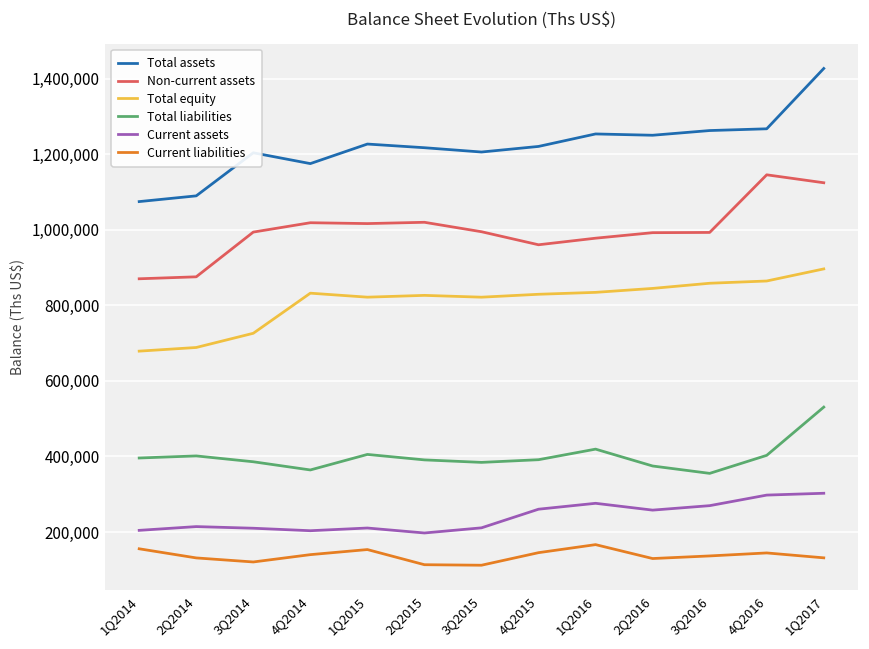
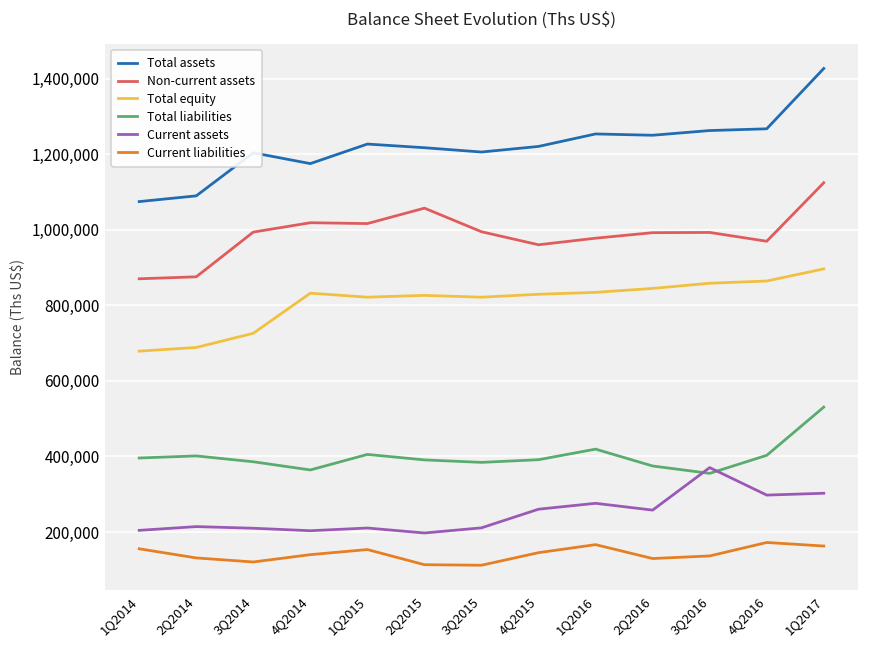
  {
    "Total assets": {
      "1Q2014": "1,070,000",
      "2Q2014": "1,090,000",
      "4Q2014": "1,180,000",
      "1Q2015": "1,230,000",
      "2Q2015": "1,220,000",
      "3Q2015": "1,210,000",
      "4Q2015": "1,220,000",
      "1Q2016": "1,250,000",
      "2Q2016": "1,250,000",
      "3Q2016": "1,260,000",
      "4Q2016": "1,270,000",
      "1Q2017": "1,430,000"
    },
    "Non-current assets": {
      "1Q2014": "870,000",
      "2Q2014": "880,000",
      "3Q2014": "990,000",
      "4Q2014": "1,020,000",
      "1Q2015": "1,020,000",
-     "2Q2015": "1,020,000",
+     "2Q2015": "1,060,000",
      "3Q2015": "990,000",
      "4Q2015": "960,000",
      "1Q2016": "980,000",
      "2Q2016": "990,000",
      "3Q2016": "990,000",
-     "4Q2016": "1,150,000",
+     "4Q2016": "970,000",
      "1Q2017": "1,120,000"
    },
    "Total equity": {
      "1Q2014": "680,000",
      "2Q2014": "690,000",
      "3Q2014": "730,000",
      "4Q2014": "830,000",
      "1Q2015": "820,000",
      "2Q2015": "830,000",
      "3Q2015": "820,000",
      "4Q2015": "830,000",
      "1Q2016": "830,000",
      "2Q2016": "840,000",
      "3Q2016": "860,000",
      "4Q2016": "860,000",
      "1Q2017": "900,000"
    },
    "Total liabilities": {
      "1Q2014": "400,000",
      "2Q2014": "400,000",
      "3Q2014": "390,000",
      "4Q2014": "360,000",
      "1Q2015": "410,000",
      "2Q2015": "390,000",
      "3Q2015": "380,000",
      "4Q2015": "390,000",
      "1Q2016": "420,000",
      "2Q2016": "370,000",
      "3Q2016": "360,000",
      "4Q2016": "400,000",
      "1Q2017": "530,000"
    },
    "Current assets": {
      "1Q2014": "200,000",
      "2Q2014": "210,000",
      "3Q2014": "210,000",
      "4Q2014": "200,000",
      "1Q2015": "210,000",
      "2Q2015": "200,000",
      "3Q2015": "210,000",
      "4Q2015": "260,000",
      "1Q2016": "280,000",
      "2Q2016": "260,000",
-     "3Q2016": "270,000",
+     "3Q2016": "370,000",
      "4Q2016": "300,000",
      "1Q2017": "300,000"
    },
    "Current liabilities": {
      "1Q2014": "160,000",
      "2Q2014": "130,000",
      "3Q2014": "120,000",
      "4Q2014": "140,000",
      "1Q2015": "150,000",
      "2Q2015": "110,000",
      "3Q2015": "110,000",
      "4Q2015": "150,000",
      "1Q2016": "170,000",
      "2Q2016": "130,000",
      "3Q2016": "140,000",
-     "4Q2016": "140,000",
-     "1Q2017": "130,000"
+     "4Q2016": "170,000",
+     "1Q2017": "160,000"
    }
  }
